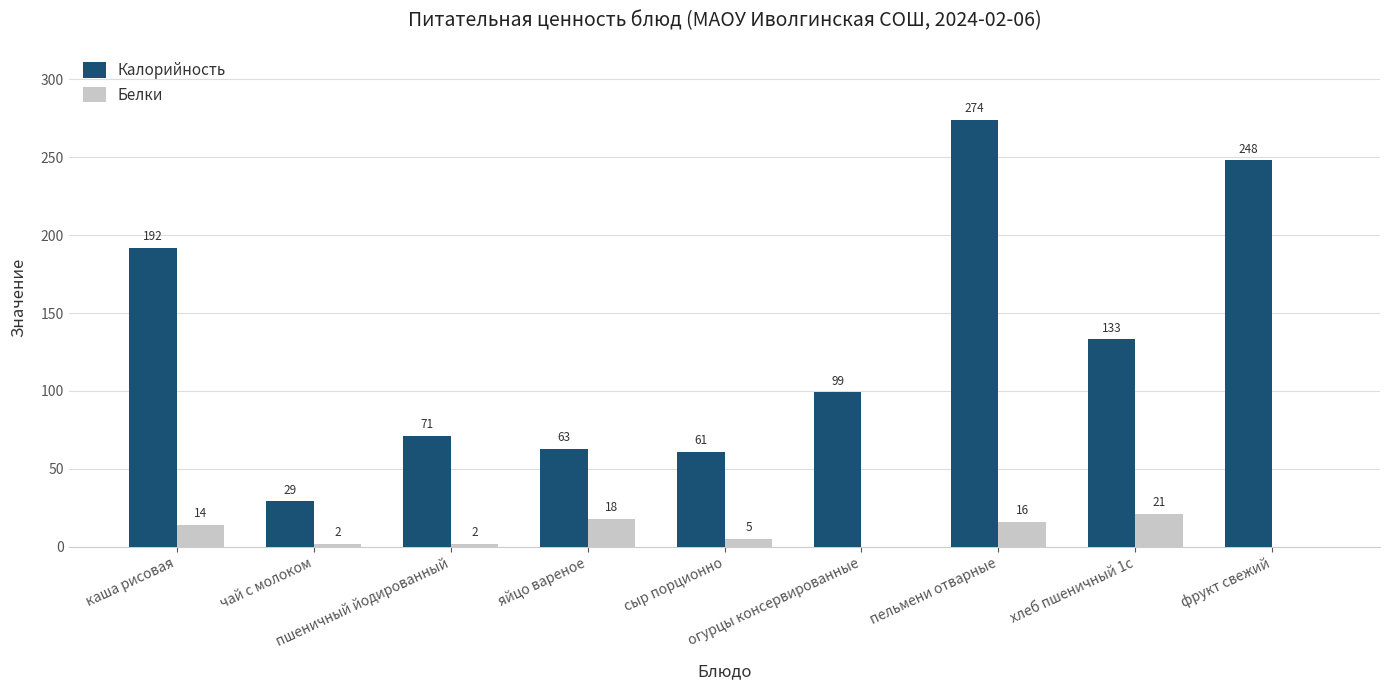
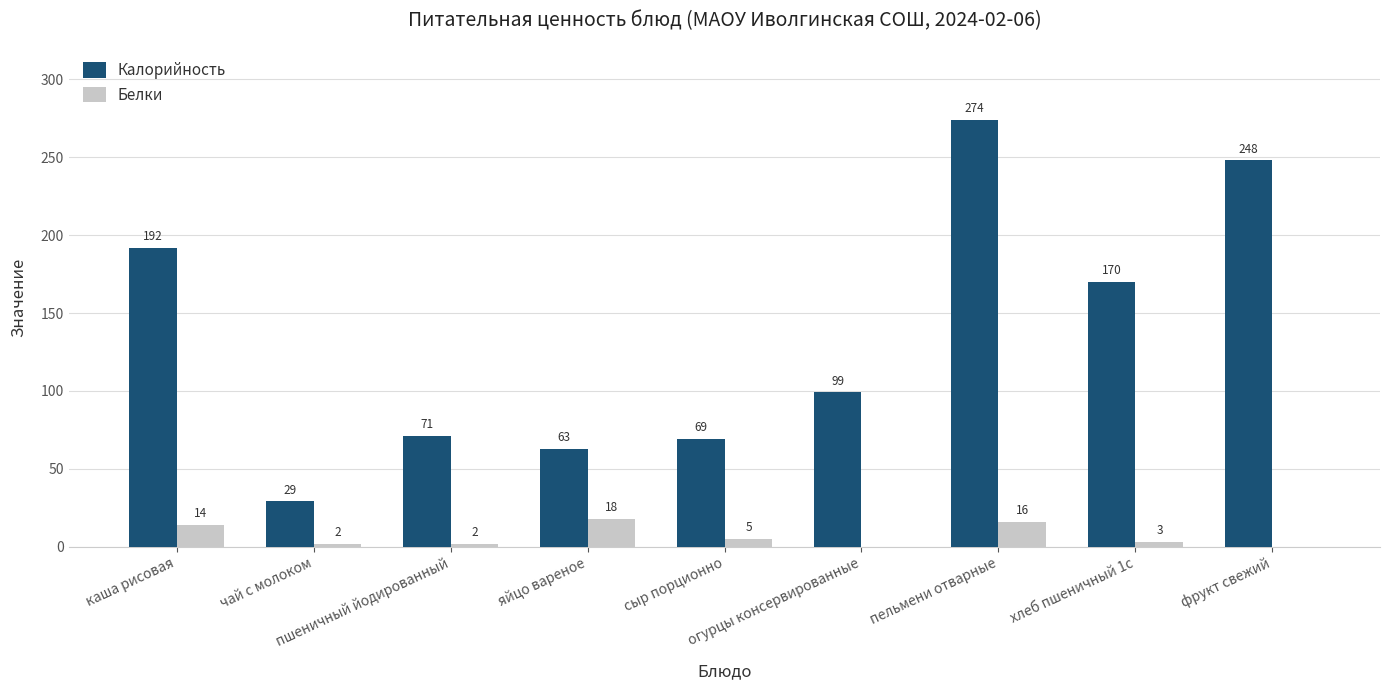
  {
    "Калорийность": {
      "каша рисовая": 192,
      "чай с молоком": 29,
      "пшеничный йодированный": 71,
      "яйцо вареное": 63,
-     "сыр порционно": 61,
+     "сыр порционно": 69,
      "огурцы консервированные": 99,
      "пельмени отварные": 274,
-     "хлеб пшеничный 1с": 133,
+     "хлеб пшеничный 1с": 170,
      "фрукт свежий": 248
    },
    "Белки": {
      "каша рисовая": 14,
      "чай с молоком": 2,
      "пшеничный йодированный": 2,
      "яйцо вареное": 18,
      "сыр порционно": 5,
      "пельмени отварные": 16,
-     "хлеб пшеничный 1с": 21
+     "хлеб пшеничный 1с": 3
    }
  }
